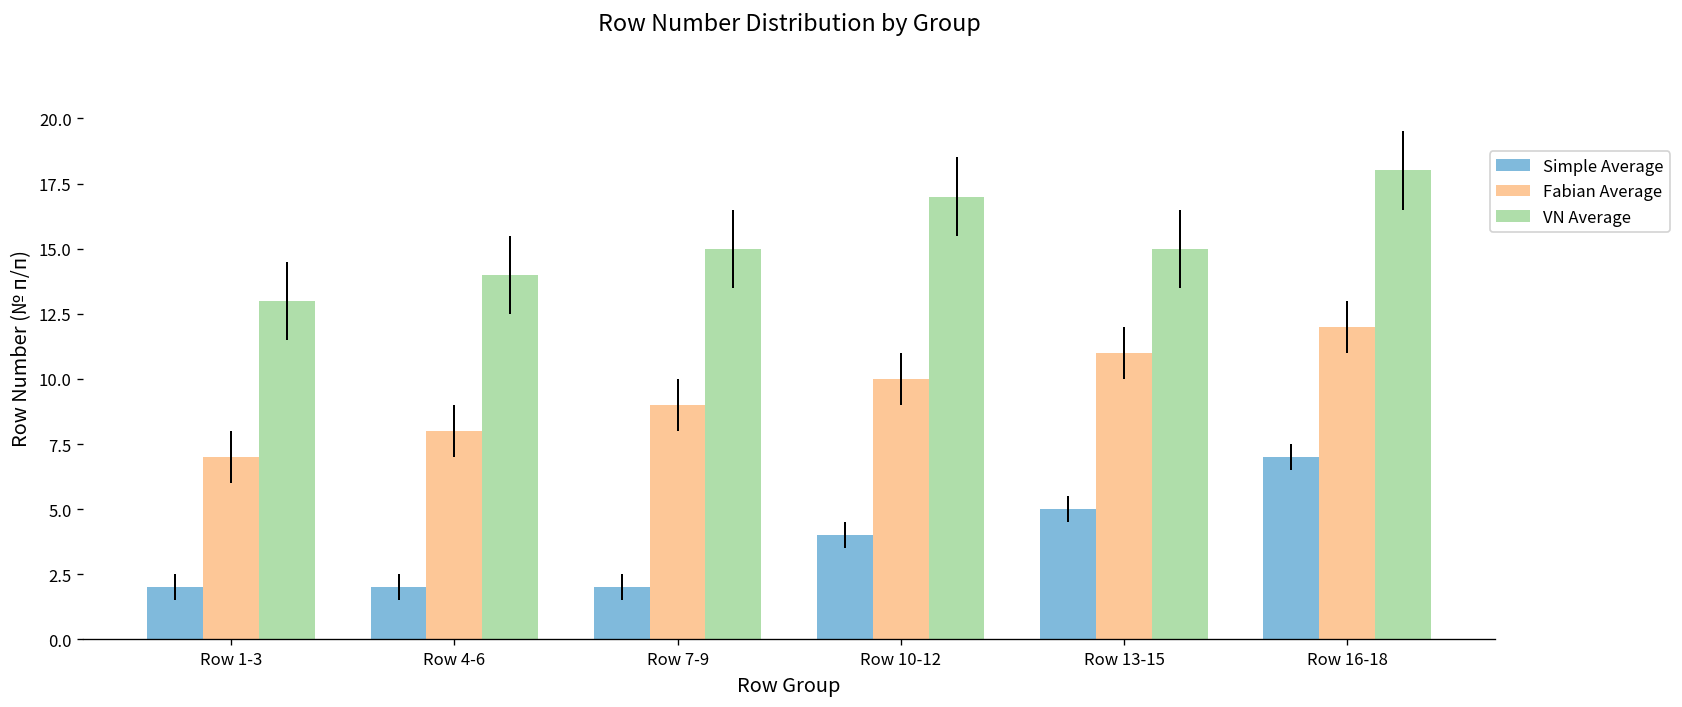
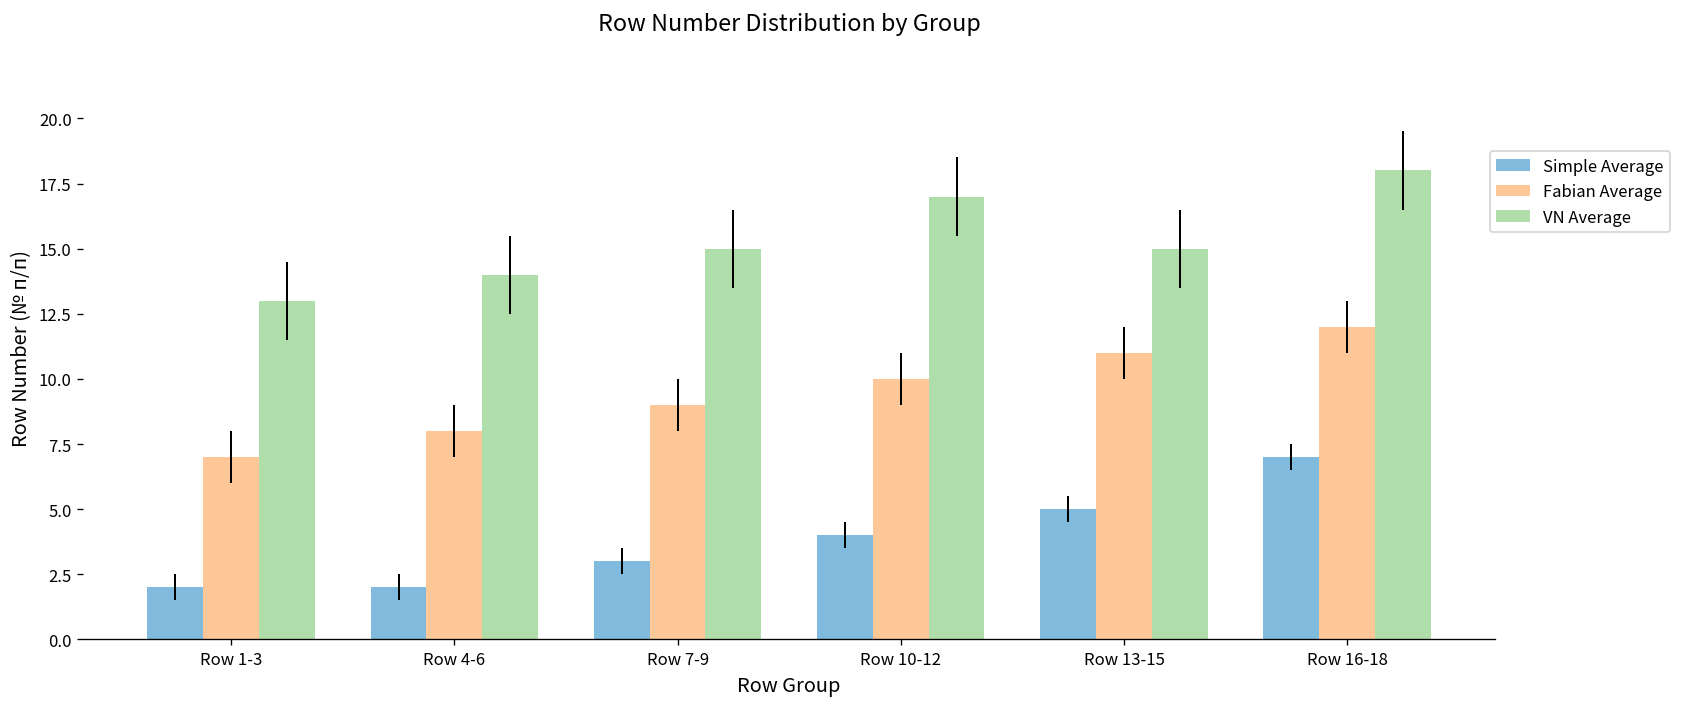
  {
    "Simple Average": {
      "Row 1-3": 2,
      "Row 4-6": 2,
-     "Row 7-9": 2,
+     "Row 7-9": 3,
      "Row 10-12": 4,
      "Row 13-15": 5,
      "Row 16-18": 7
    },
    "Fabian Average": {
      "Row 1-3": 7,
      "Row 4-6": 8,
      "Row 7-9": 9,
      "Row 10-12": 10,
      "Row 13-15": 11,
      "Row 16-18": 12
    },
    "VN Average": {
      "Row 1-3": 13,
      "Row 4-6": 14,
      "Row 7-9": 15,
      "Row 10-12": 17,
      "Row 13-15": 15,
      "Row 16-18": 18
    }
  }
